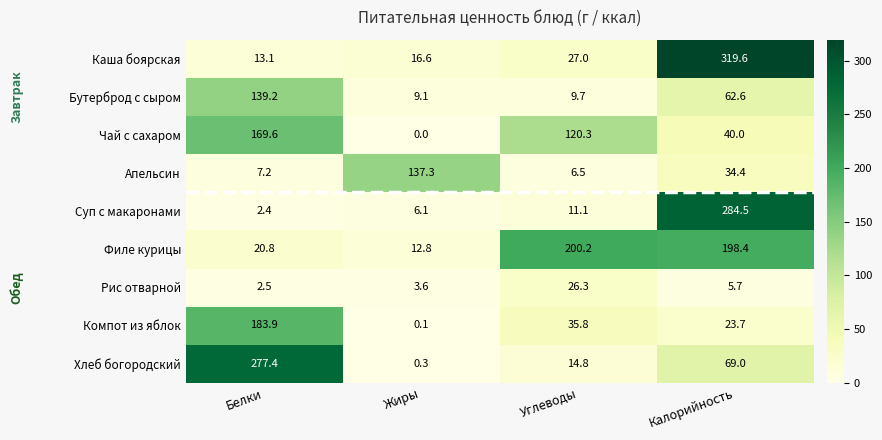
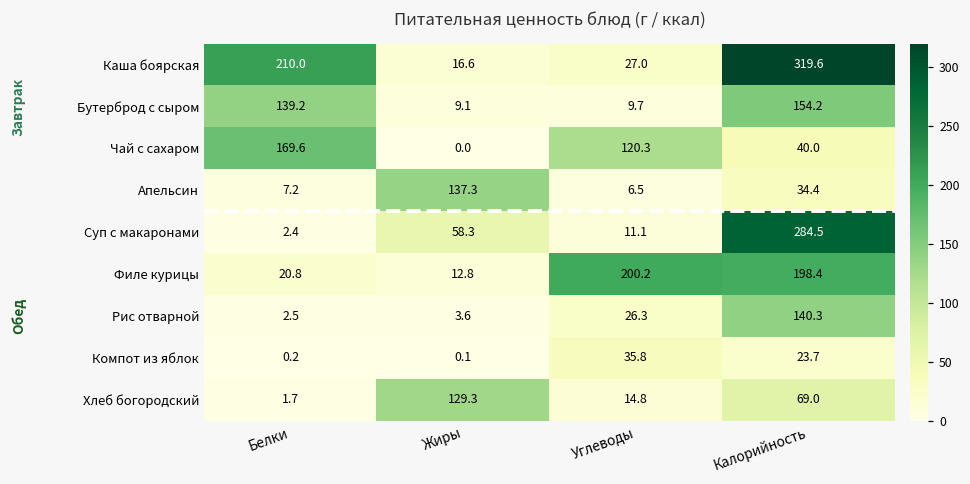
  {
    "Каша боярская": {
-     "Белки": 13.1,
+     "Белки": 210.0,
      "Жиры": 16.6,
      "Углеводы": 27.0,
      "Калорийность": 319.6
    },
    "Бутерброд с сыром": {
      "Белки": 139.2,
      "Жиры": 9.1,
      "Углеводы": 9.7,
-     "Калорийность": 62.6
+     "Калорийность": 154.2
    },
    "Чай с сахаром": {
      "Белки": 169.6,
      "Жиры": 0.0,
      "Углеводы": 120.3,
      "Калорийность": 40.0
    },
    "Апельсин": {
      "Белки": 7.2,
      "Жиры": 137.3,
      "Углеводы": 6.5,
      "Калорийность": 34.4
    },
    "Суп с макаронами": {
      "Белки": 2.4,
-     "Жиры": 6.1,
+     "Жиры": 58.3,
      "Углеводы": 11.1,
      "Калорийность": 284.5
    },
    "Филе курицы": {
      "Белки": 20.8,
      "Жиры": 12.8,
      "Углеводы": 200.2,
      "Калорийность": 198.4
    },
    "Рис отварной": {
      "Белки": 2.5,
      "Жиры": 3.6,
      "Углеводы": 26.3,
-     "Калорийность": 5.7
+     "Калорийность": 140.3
    },
    "Компот из яблок": {
-     "Белки": 183.9,
+     "Белки": 0.2,
      "Жиры": 0.1,
      "Углеводы": 35.8,
      "Калорийность": 23.7
    },
    "Хлеб богородский": {
-     "Белки": 277.4,
-     "Жиры": 0.3,
+     "Белки": 1.7,
+     "Жиры": 129.3,
      "Углеводы": 14.8,
      "Калорийность": 69.0
    }
  }
